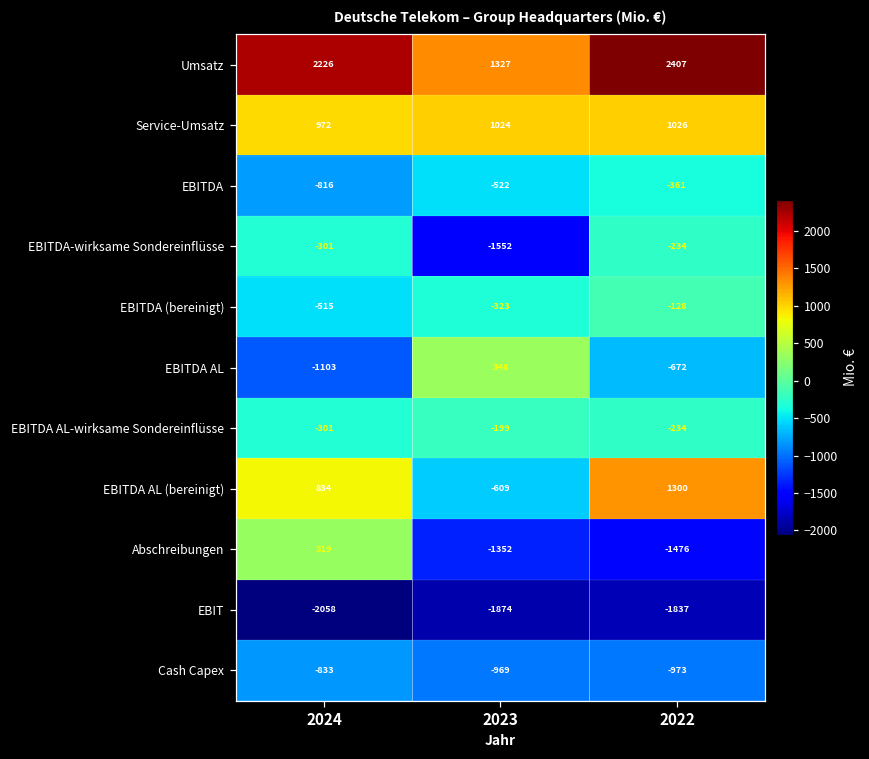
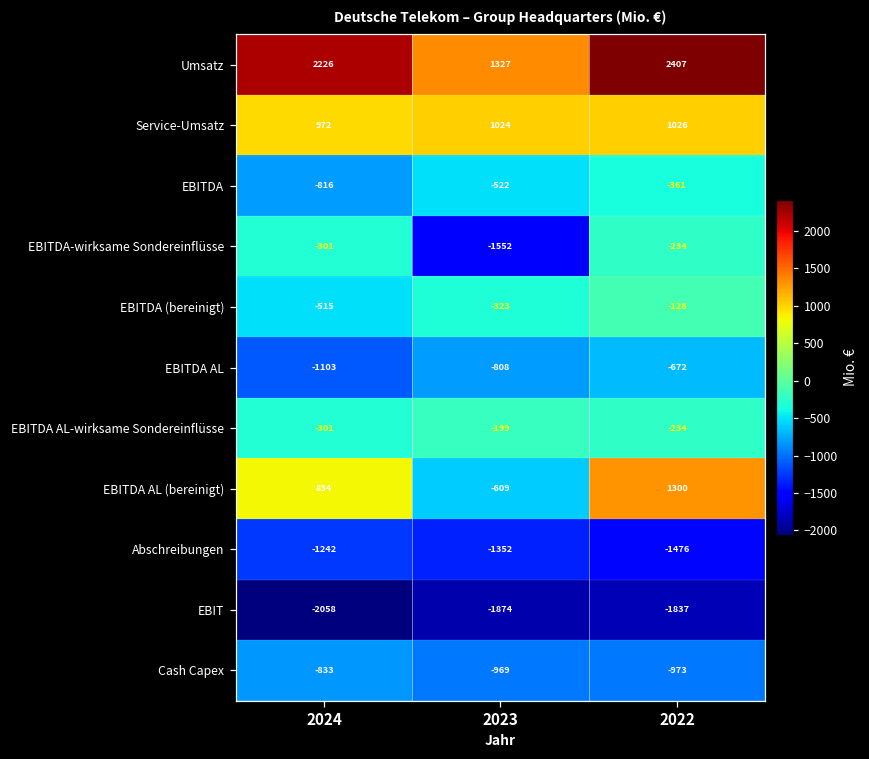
  {
    "Umsatz": {
      "2024": 2226,
      "2023": 1327,
      "2022": 2407
    },
    "Service-Umsatz": {
      "2024": 972,
      "2023": 1024,
      "2022": 1026
    },
    "EBITDA": {
      "2024": -816,
      "2023": -522,
      "2022": -361
    },
    "EBITDA-wirksame Sondereinflüsse": {
      "2024": -301,
      "2023": -1552,
      "2022": -234
    },
    "EBITDA (bereinigt)": {
      "2024": -515,
      "2023": -323,
      "2022": -128
    },
    "EBITDA AL": {
      "2024": -1103,
-     "2023": 348,
+     "2023": -808,
      "2022": -672
    },
    "EBITDA AL-wirksame Sondereinflüsse": {
      "2024": -301,
      "2023": -199,
      "2022": -234
    },
    "EBITDA AL (bereinigt)": {
      "2024": 834,
      "2023": -609,
      "2022": 1300
    },
    "Abschreibungen": {
-     "2024": 319,
+     "2024": -1242,
      "2023": -1352,
      "2022": -1476
    },
    "EBIT": {
      "2024": -2058,
      "2023": -1874,
      "2022": -1837
    },
    "Cash Capex": {
      "2024": -833,
      "2023": -969,
      "2022": -973
    }
  }
